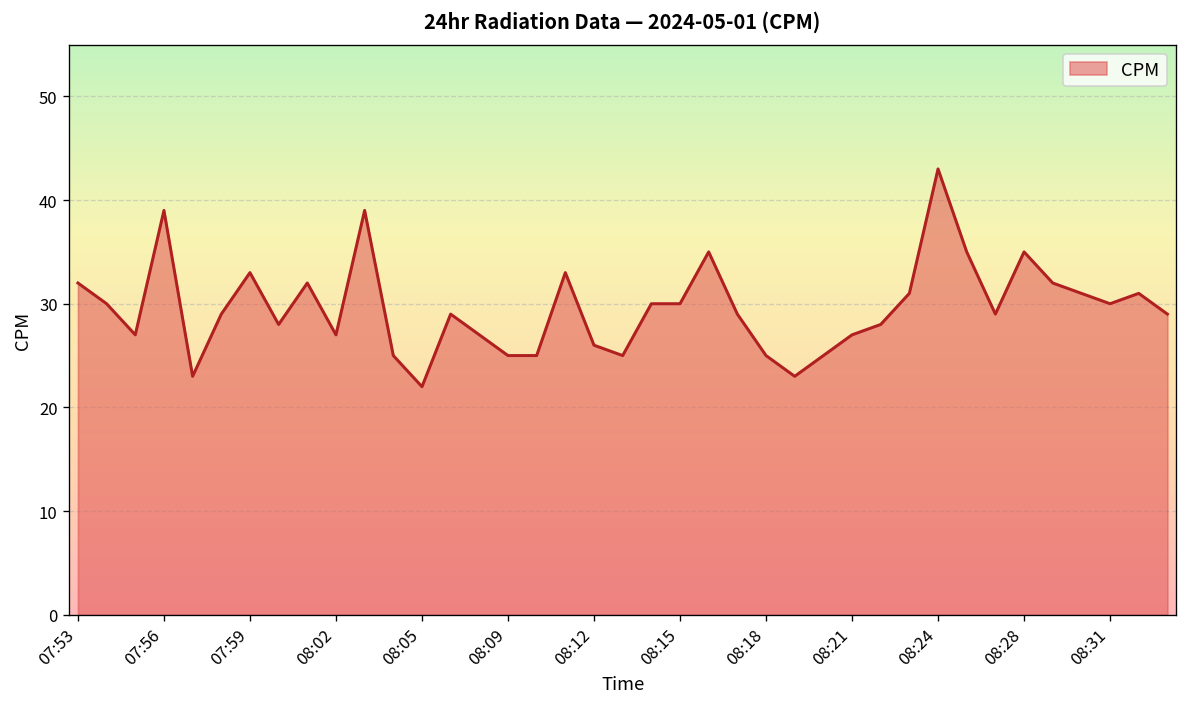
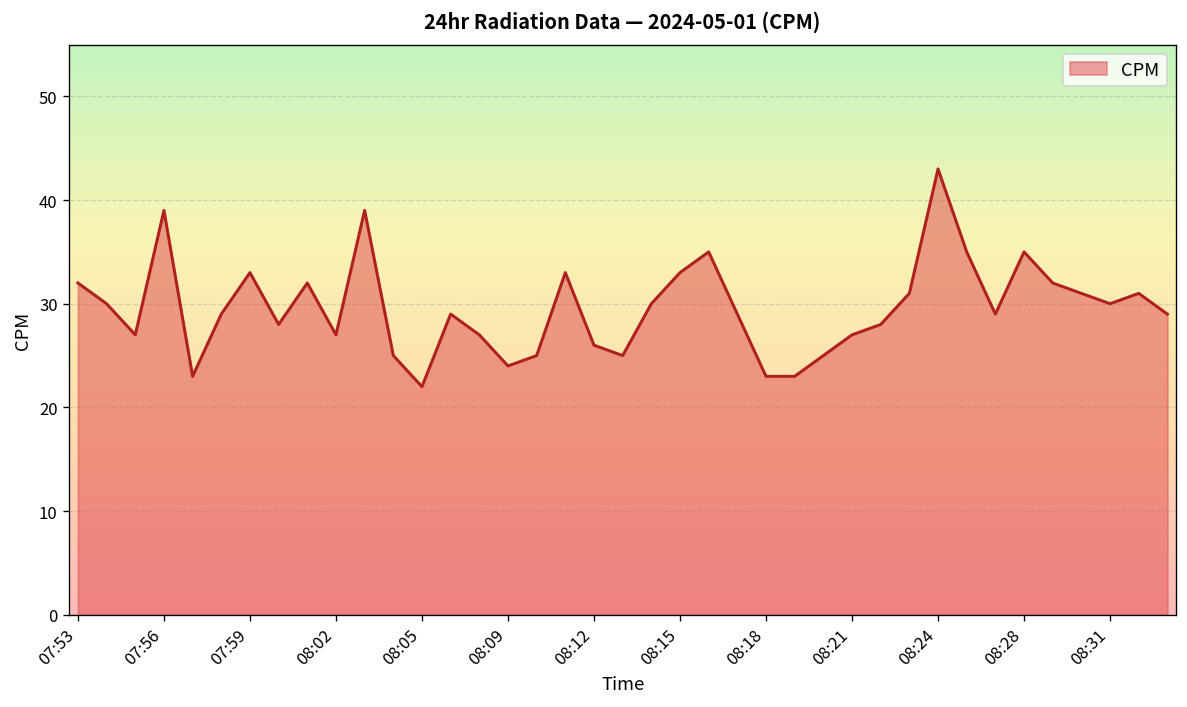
  {
    "07:53": 32,
    "07:56": 39,
    "07:59": 33,
    "08:02": 27,
    "08:05": 22,
-   "08:09": 25,
+   "08:09": 24,
    "08:12": 26,
-   "08:15": 30,
-   "08:18": 25,
+   "08:15": 33,
+   "08:18": 23,
    "08:21": 27,
    "08:24": 43,
    "08:28": 35,
    "08:31": 30
  }
